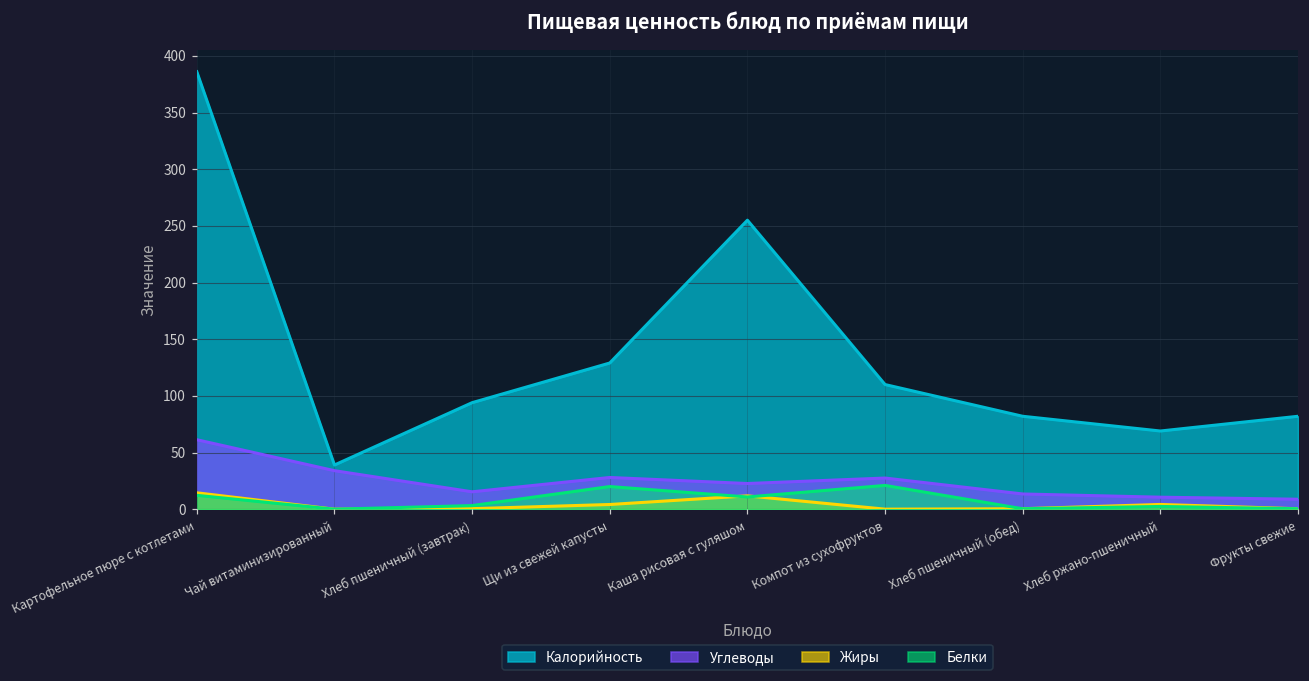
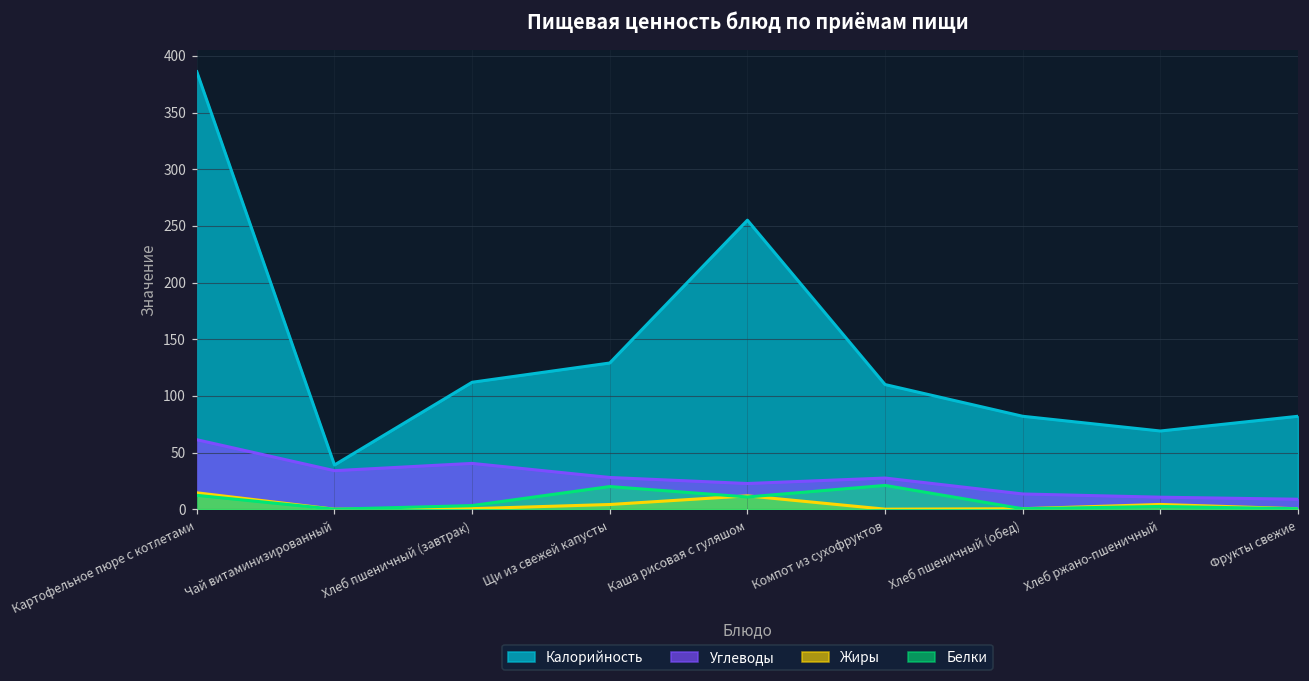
  {
    "Калорийность": {
      "Картофельное пюре с котлетами": 386,
      "Чай витаминизированный": 39,
-     "Хлеб пшеничный (завтрак)": 94,
+     "Хлеб пшеничный (завтрак)": 112,
      "Щи из свежей капусты": 129,
      "Каша рисовая с гуляшом": 255,
      "Компот из сухофруктов": 110,
      "Хлеб пшеничный (обед)": 82,
      "Хлеб ржано-пшеничный": 69,
      "Фрукты свежие": 82
    },
    "Углеводы": {
      "Картофельное пюре с котлетами": 61,
      "Чай витаминизированный": 34,
-     "Хлеб пшеничный (завтрак)": 15,
+     "Хлеб пшеничный (завтрак)": 40,
      "Щи из свежей капусты": 28,
      "Каша рисовая с гуляшом": 23,
      "Компот из сухофруктов": 28,
      "Хлеб пшеничный (обед)": 13,
      "Хлеб ржано-пшеничный": 11,
      "Фрукты свежие": 9
    },
    "Жиры": {
      "Хлеб пшеничный (завтрак)": 0,
      "Щи из свежей капусты": 4,
      "Компот из сухофруктов": 0
    },
    "Белки": {
      "Хлеб пшеничный (завтрак)": 3,
      "Щи из свежей капусты": 20,
      "Компот из сухофруктов": 21
    }
  }
